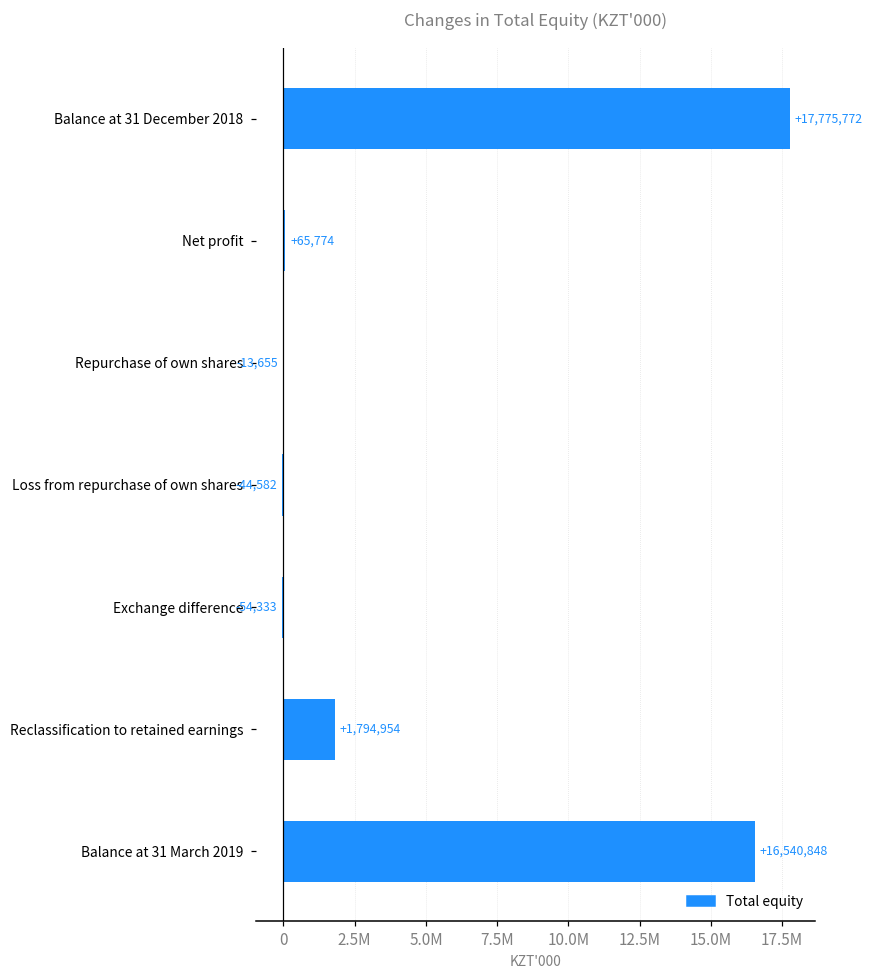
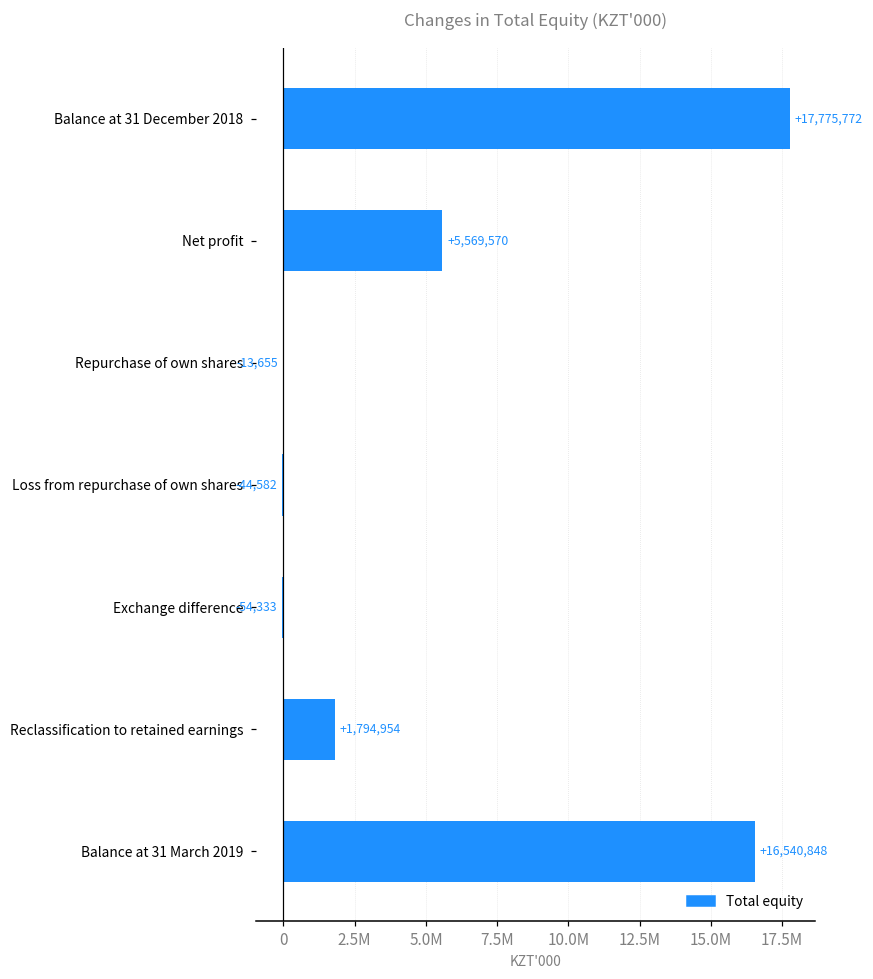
  {
    "Balance at 31 December 2018": "+17,775,772",
-   "Net profit": "+65,774",
+   "Net profit": "+5,569,570",
    "Repurchase of own shares": "-13,655",
    "Loss from repurchase of own shares": "-44,582",
    "Exchange difference": "-54,333",
    "Reclassification to retained earnings": "+1,794,954",
    "Balance at 31 March 2019": "+16,540,848"
  }
